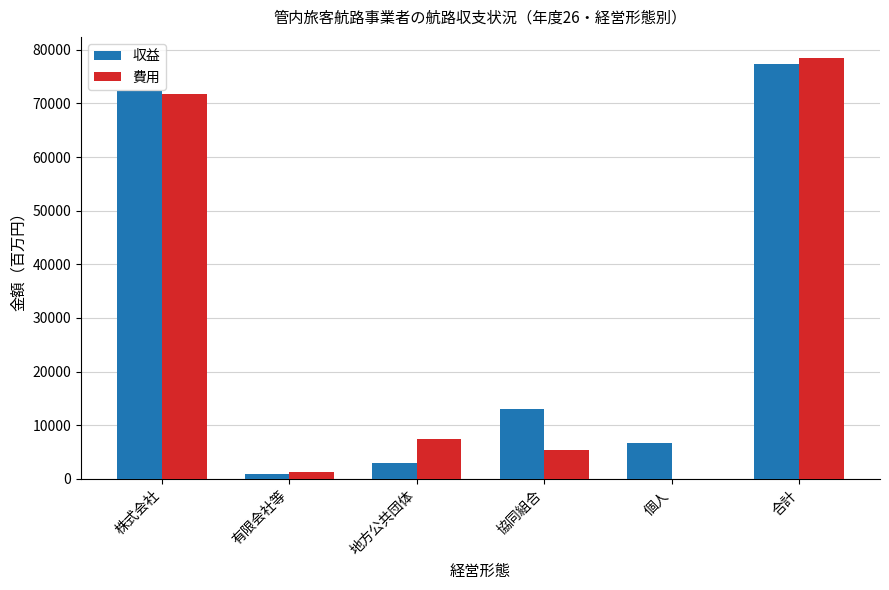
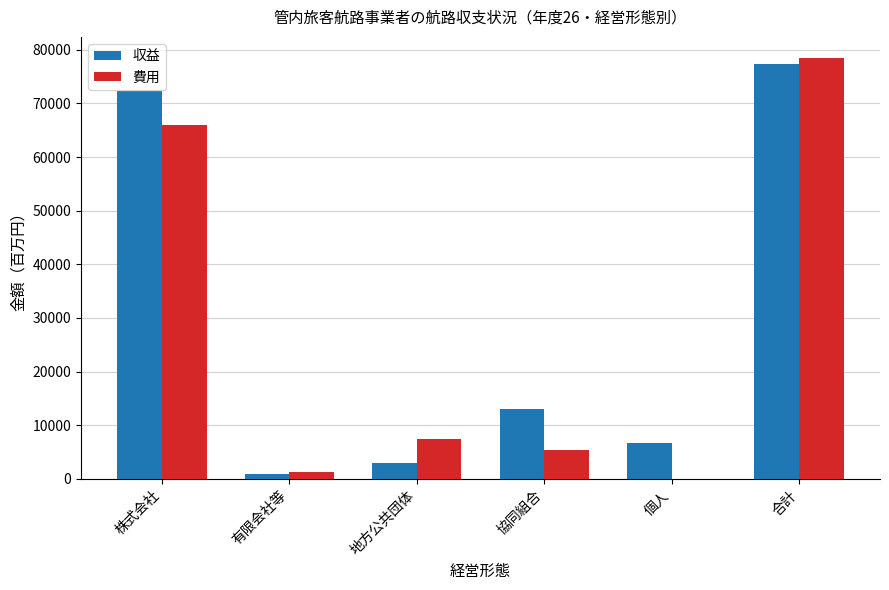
  {
    "収益": {
      "株式会社": 72000,
      "有限会社等": 1000,
      "地方公共団体": 3000,
      "協同組合": 13000,
      "個人": 7000,
      "合計": 77000
    },
    "費用": {
-     "株式会社": 72000,
+     "株式会社": 66000,
      "有限会社等": 1000,
      "地方公共団体": 7000,
      "協同組合": 5000,
      "合計": 78000
    }
  }
